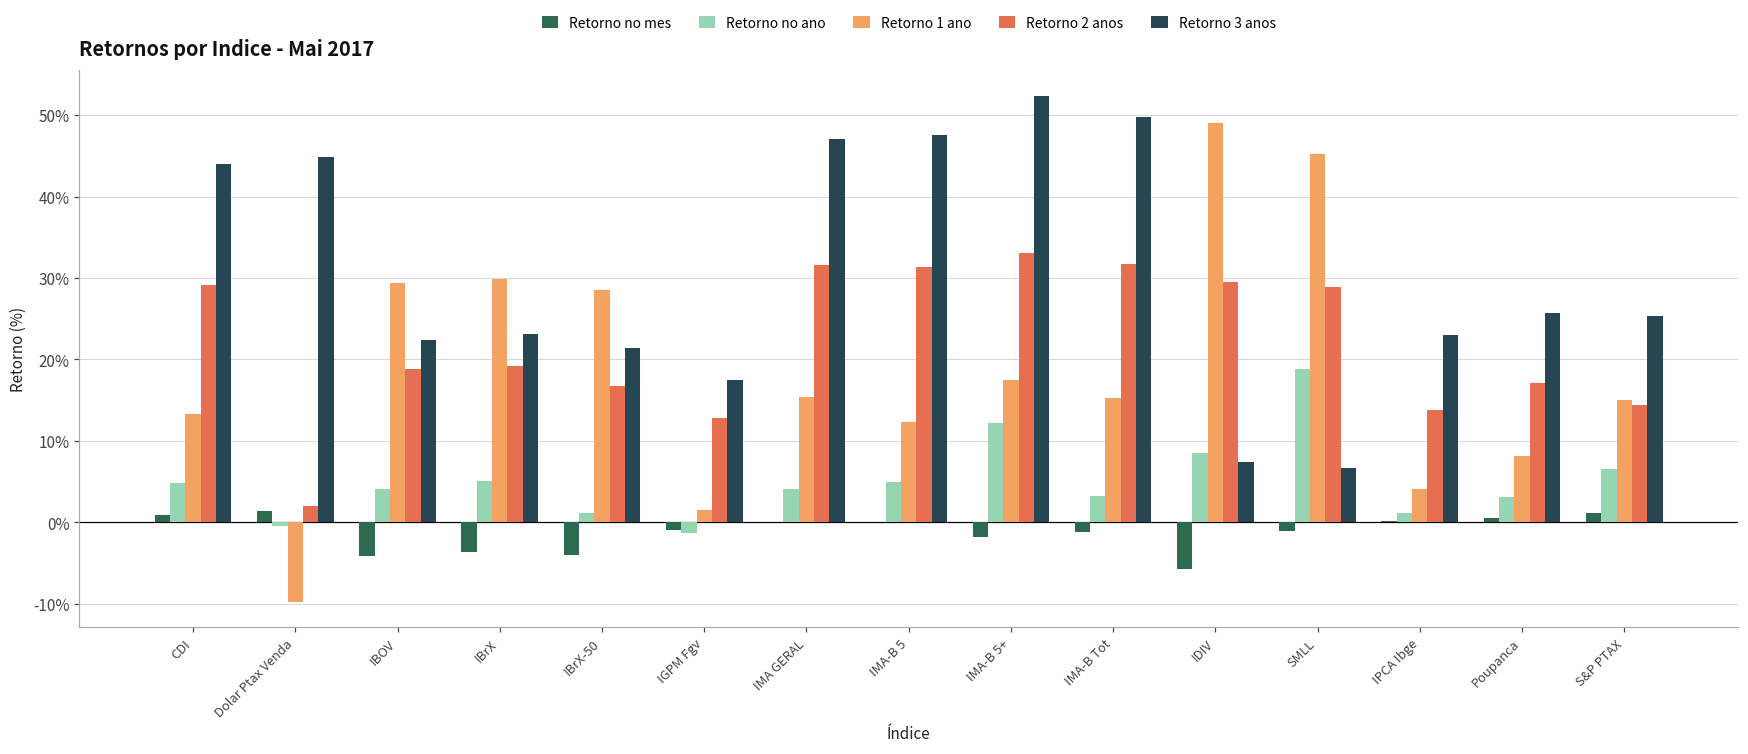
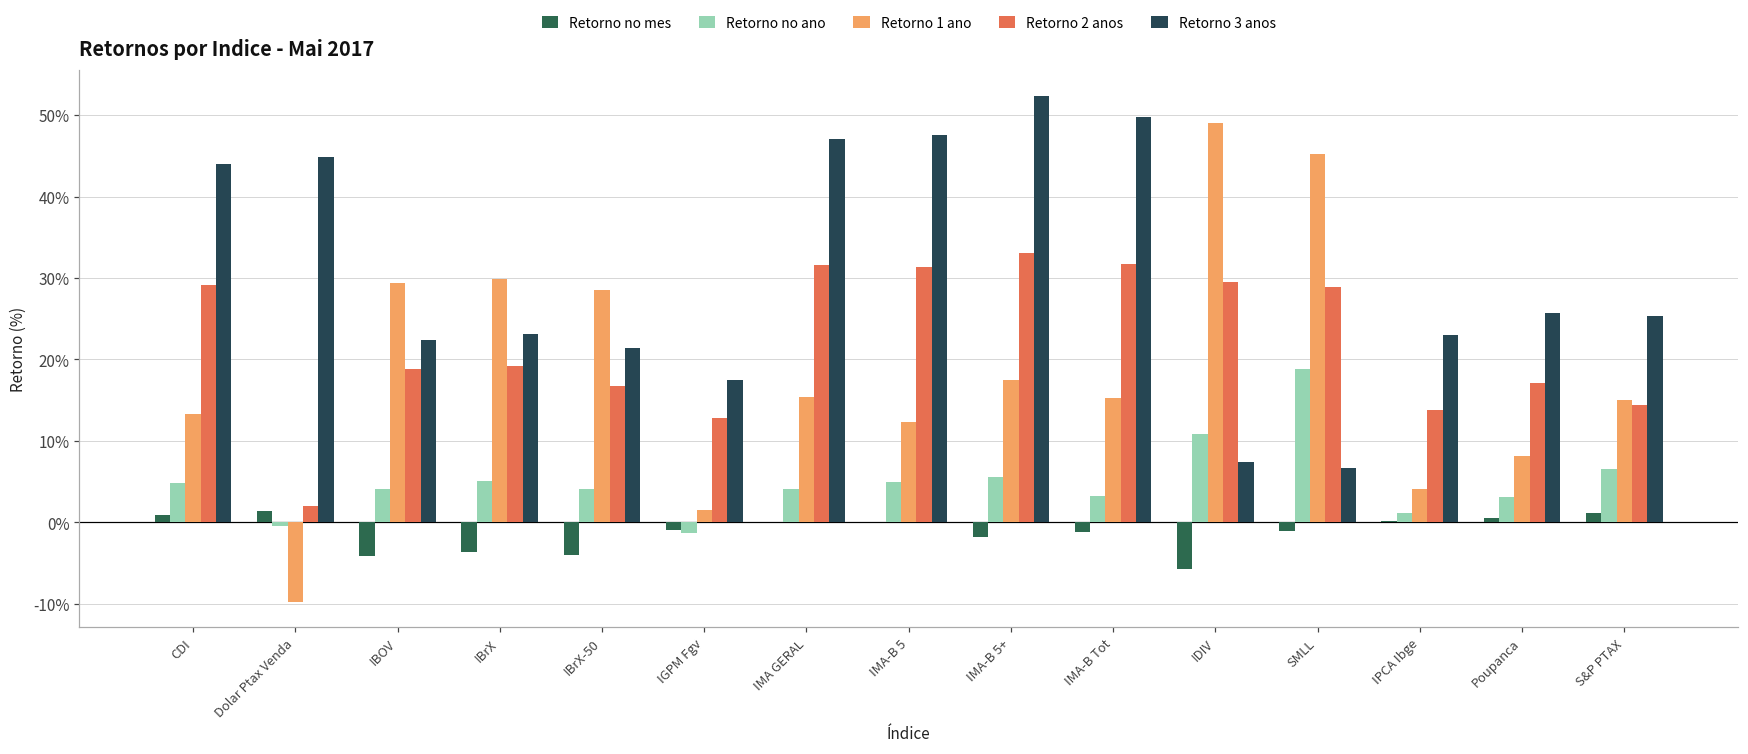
  {
    "Retorno no ano": {
      "CDI": "5%",
      "Dolar Ptax Venda": "0%",
      "IBOV": "4%",
      "IBrX": "5%",
-     "IBrX-50": "1%",
+     "IBrX-50": "4%",
      "IGPM Fgv": "-1%",
      "IMA GERAL": "4%",
      "IMA-B 5": "5%",
-     "IMA-B 5+": "12%",
+     "IMA-B 5+": "6%",
      "IMA-B Tot": "3%",
-     "IDIV": "9%",
+     "IDIV": "11%",
      "SMLL": "19%",
      "IPCA Ibge": "1%",
      "Poupanca": "3%",
      "S&P PTAX": "7%"
    }
  }
